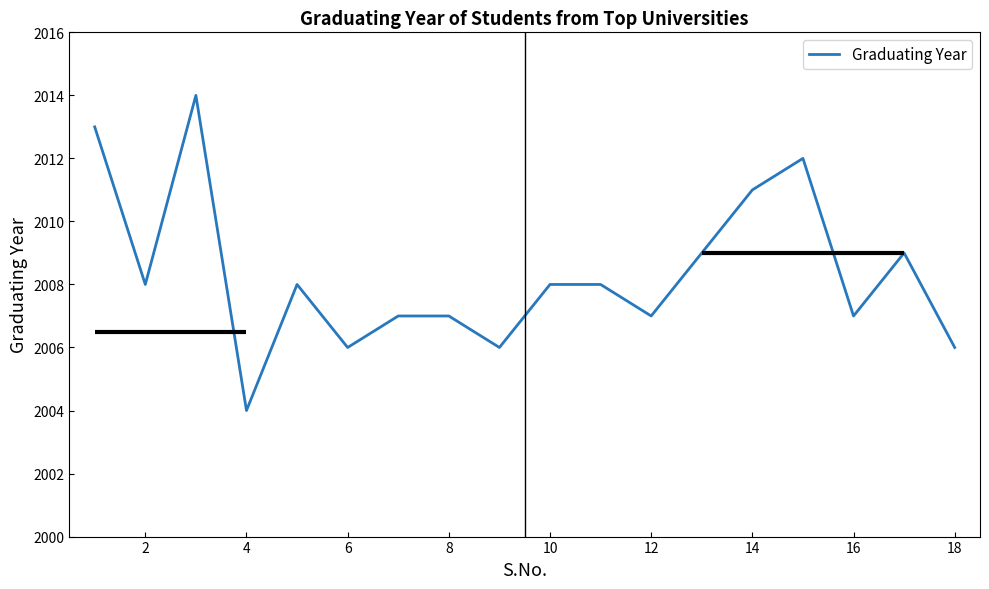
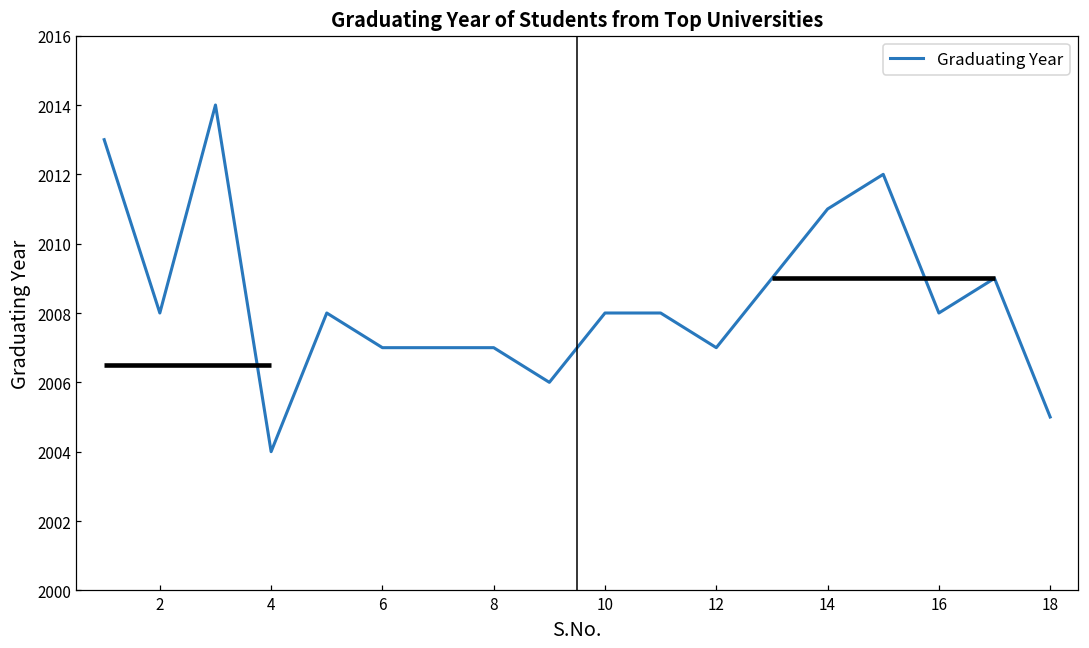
  {
    "2": 2008,
    "4": 2004,
-   "6": 2006,
+   "6": 2007,
    "8": 2007,
    "10": 2008,
    "12": 2007,
    "14": 2011,
-   "16": 2007,
-   "18": 2006
+   "16": 2008,
+   "18": 2005
  }
